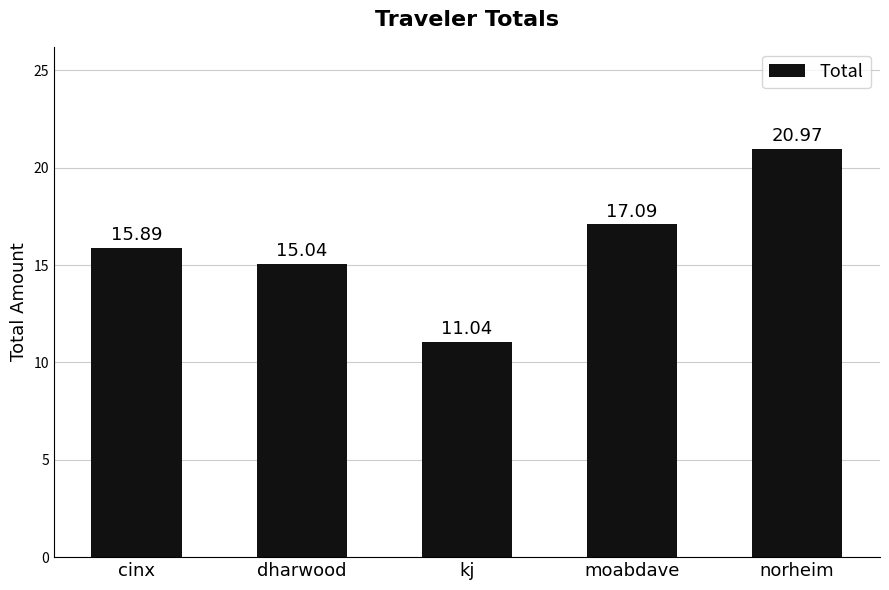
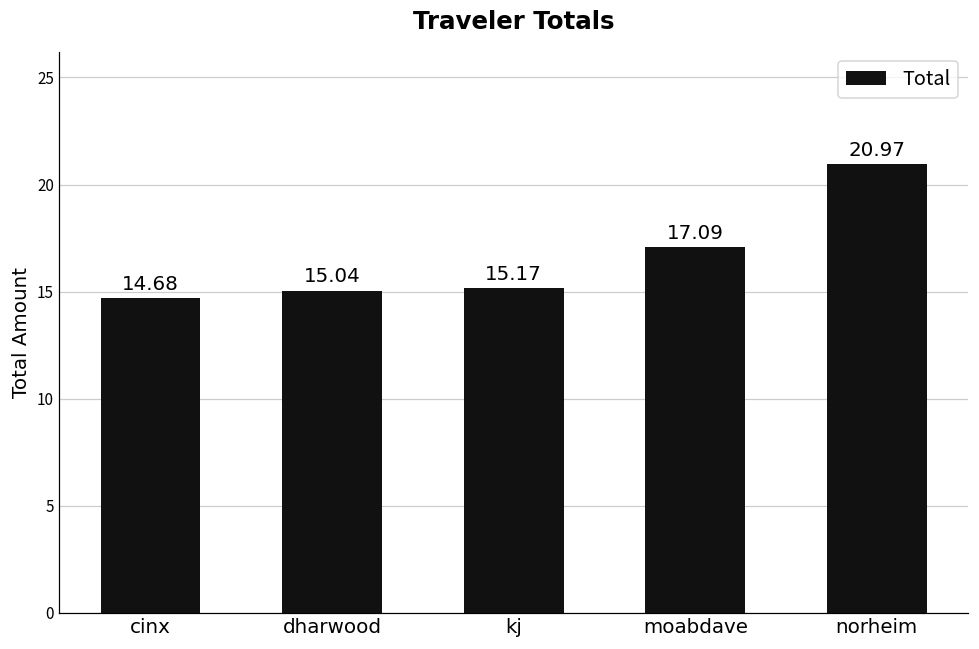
  {
-   "cinx": 15.89,
+   "cinx": 14.68,
    "dharwood": 15.04,
-   "kj": 11.04,
+   "kj": 15.17,
    "moabdave": 17.09,
    "norheim": 20.97
  }
